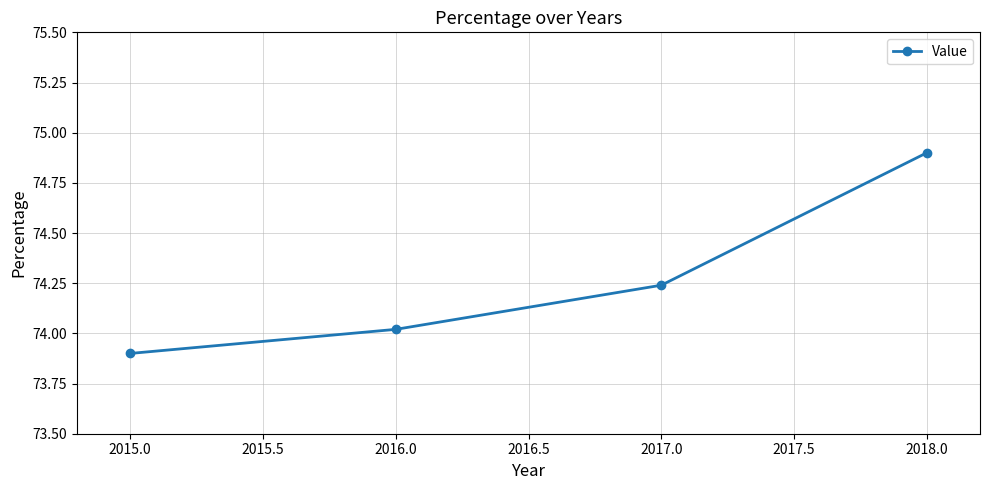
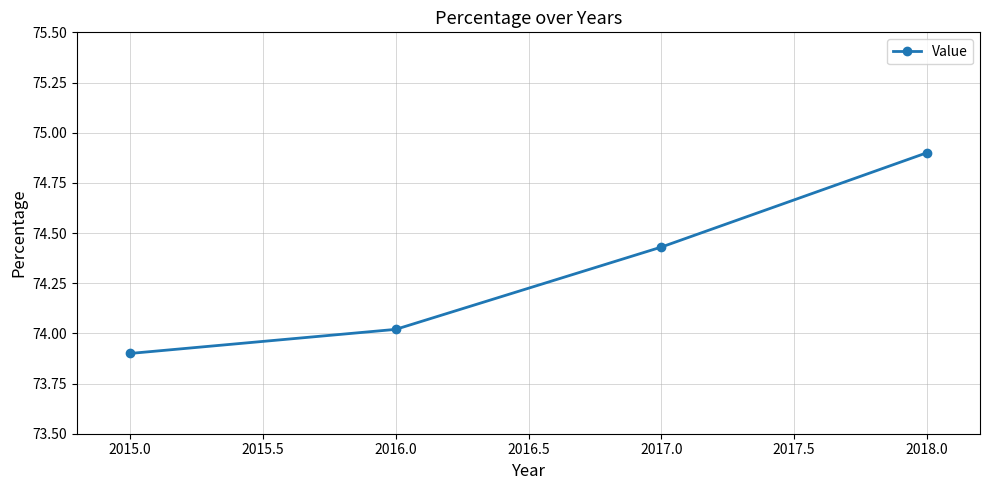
  {
    "2015.0": 73.90,
    "2016.0": 74.02,
-   "2017.0": 74.24,
+   "2017.0": 74.43,
    "2018.0": 74.90
  }
